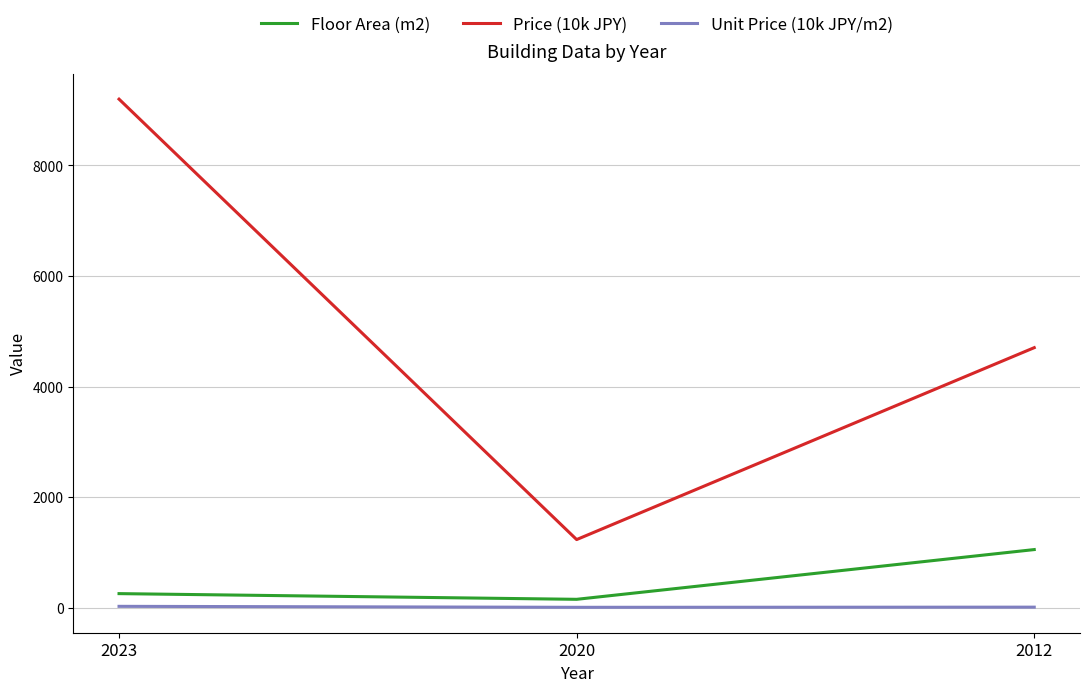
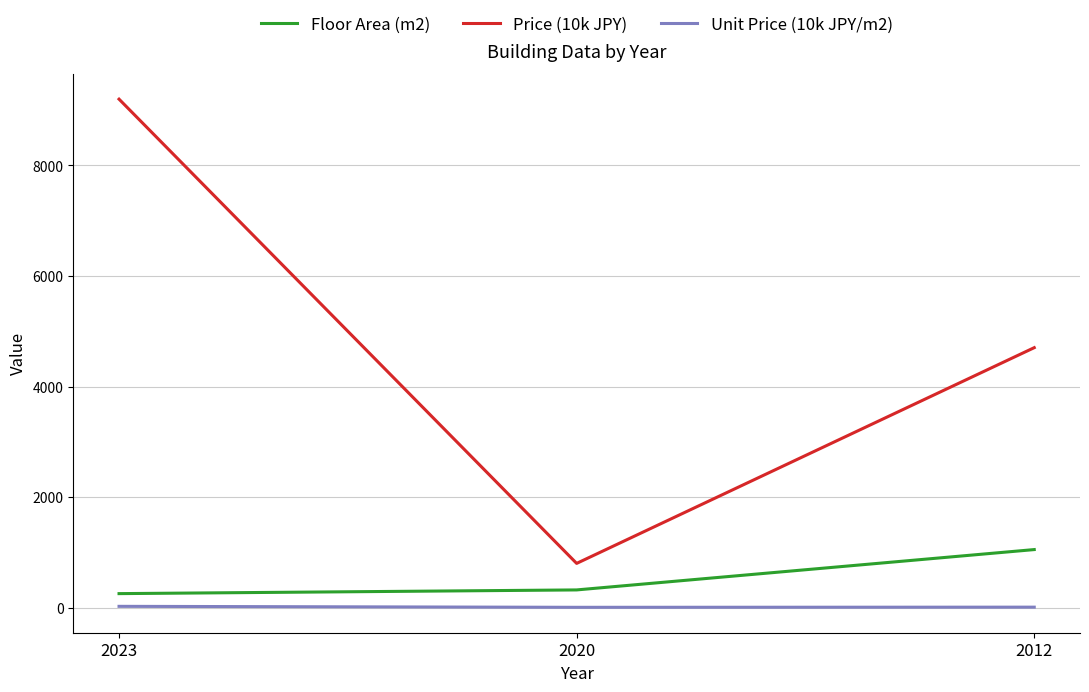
  {
    "Floor Area (m2)": {
      "2023": 300,
-     "2020": 200,
+     "2020": 300,
      "2012": 1100
    },
    "Price (10k JPY)": {
      "2023": 9200,
-     "2020": 1200,
+     "2020": 800,
      "2012": 4700
    },
    "Unit Price (10k JPY/m2)": {
      "2023": 0,
      "2020": 0,
      "2012": 0
    }
  }
